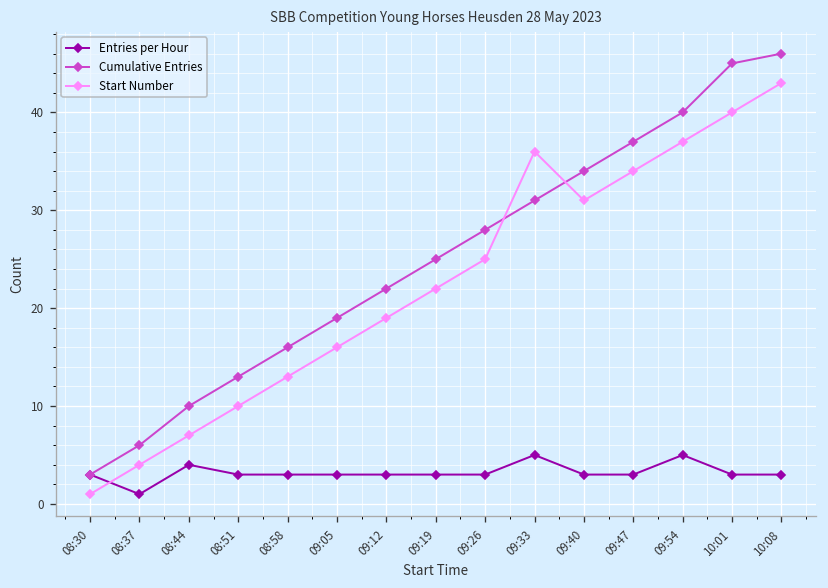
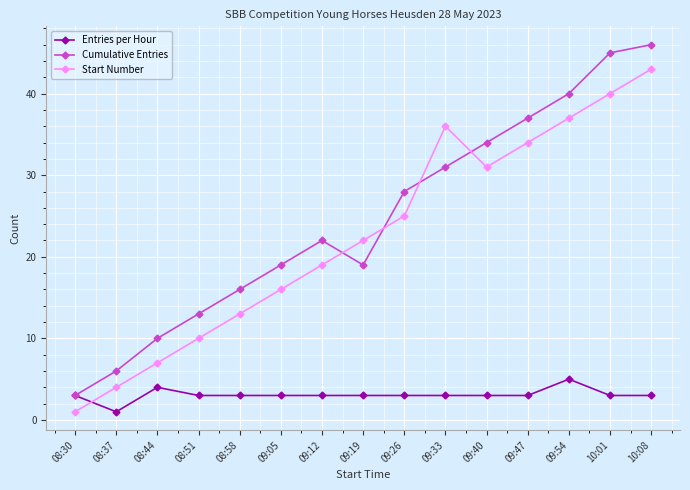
  {
    "Entries per Hour": {
      "08:37": 1,
      "08:44": 4,
      "08:51": 3,
      "08:58": 3,
      "09:05": 3,
      "09:12": 3,
      "09:19": 3,
      "09:26": 3,
-     "09:33": 5,
+     "09:33": 3,
      "09:40": 3,
      "09:47": 3,
      "09:54": 5,
      "10:01": 3,
      "10:08": 3
    },
    "Cumulative Entries": {
      "08:37": 6,
      "08:44": 10,
      "08:51": 13,
      "08:58": 16,
      "09:05": 19,
      "09:12": 22,
-     "09:19": 25,
+     "09:19": 19,
      "09:26": 28,
      "09:33": 31,
      "09:40": 34,
      "09:47": 37,
      "09:54": 40,
      "10:01": 45,
      "10:08": 46
    },
    "Start Number": {
      "08:30": 1,
      "08:37": 4,
      "08:44": 7,
      "08:51": 10,
      "08:58": 13,
      "09:05": 16,
      "09:12": 19,
      "09:19": 22,
      "09:26": 25,
      "09:33": 36,
      "09:40": 31,
      "09:47": 34,
      "09:54": 37,
      "10:01": 40,
      "10:08": 43
    }
  }
